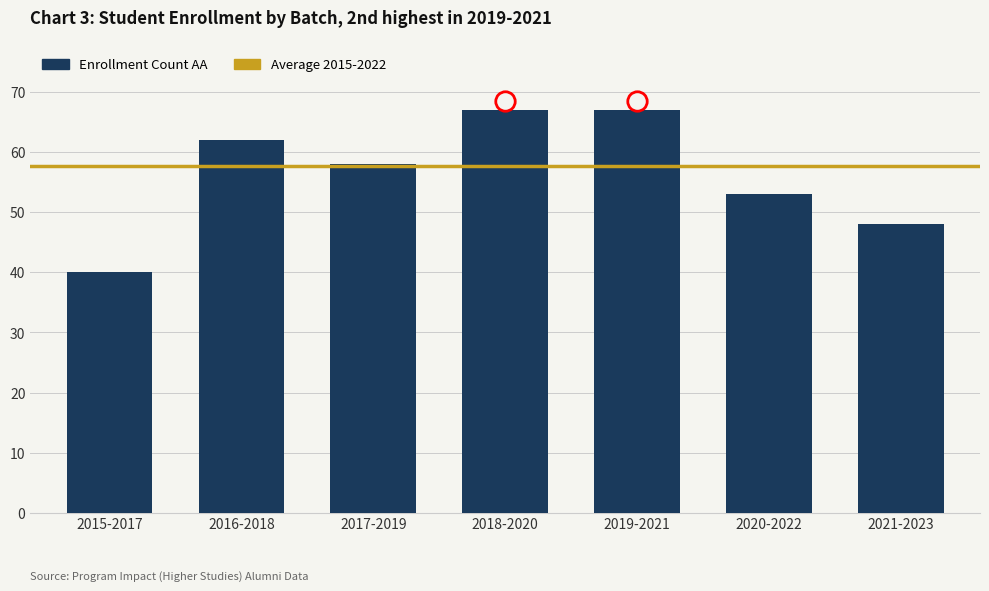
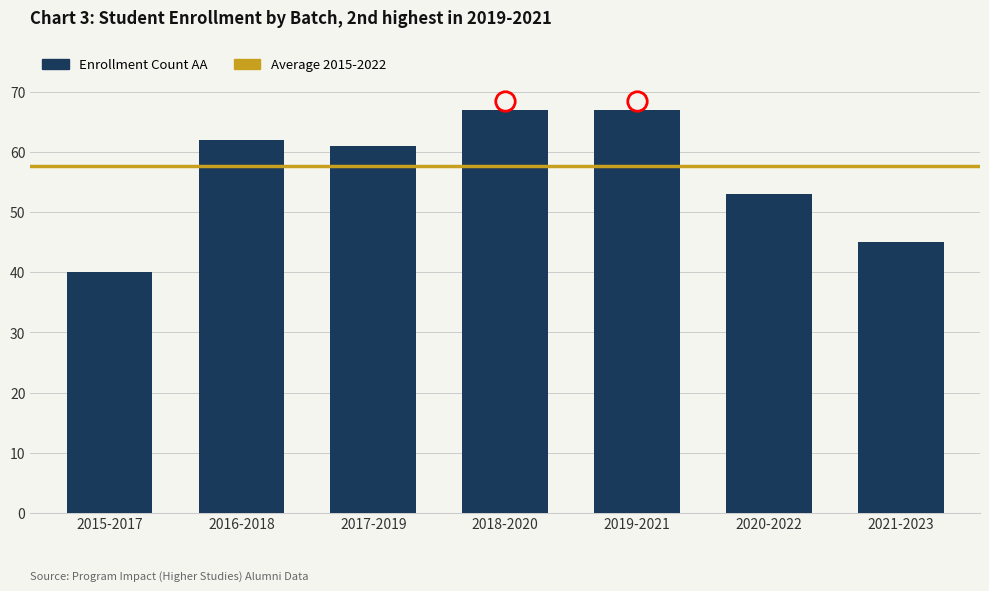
  {
    "Enrollment Count AA": {
      "2015-2017": 40,
      "2016-2018": 62,
-     "2017-2019": 58,
+     "2017-2019": 61,
      "2018-2020": 67,
      "2019-2021": 67,
      "2020-2022": 53,
-     "2021-2023": 48
+     "2021-2023": 45
    }
  }
